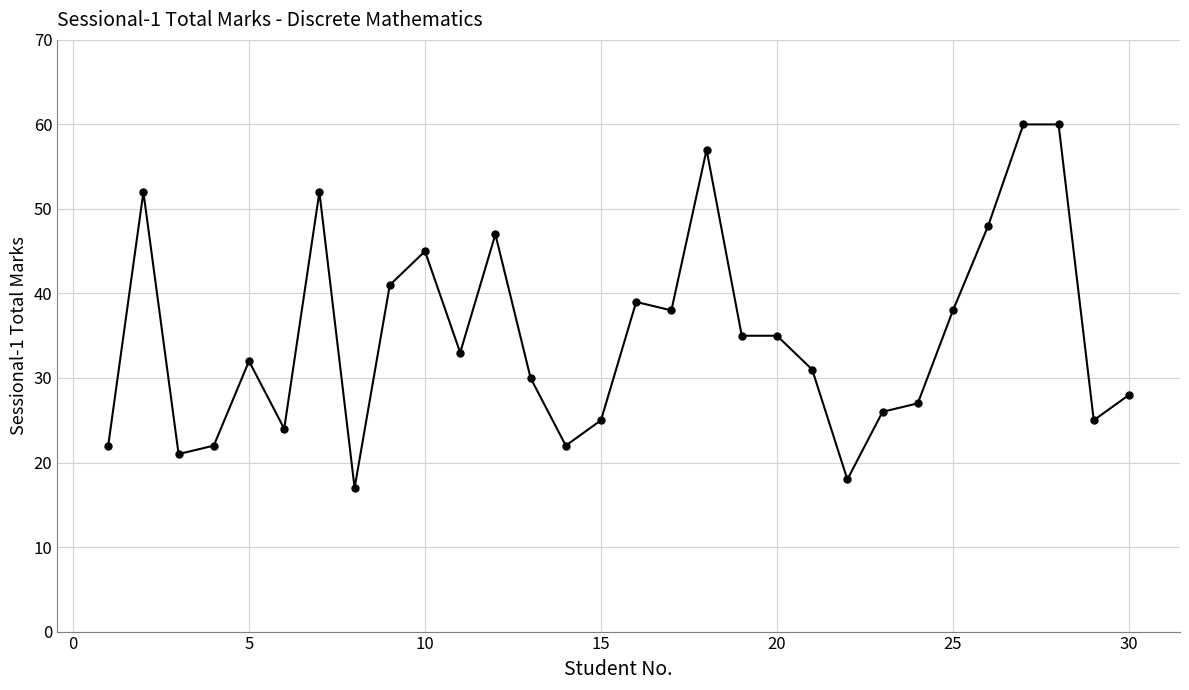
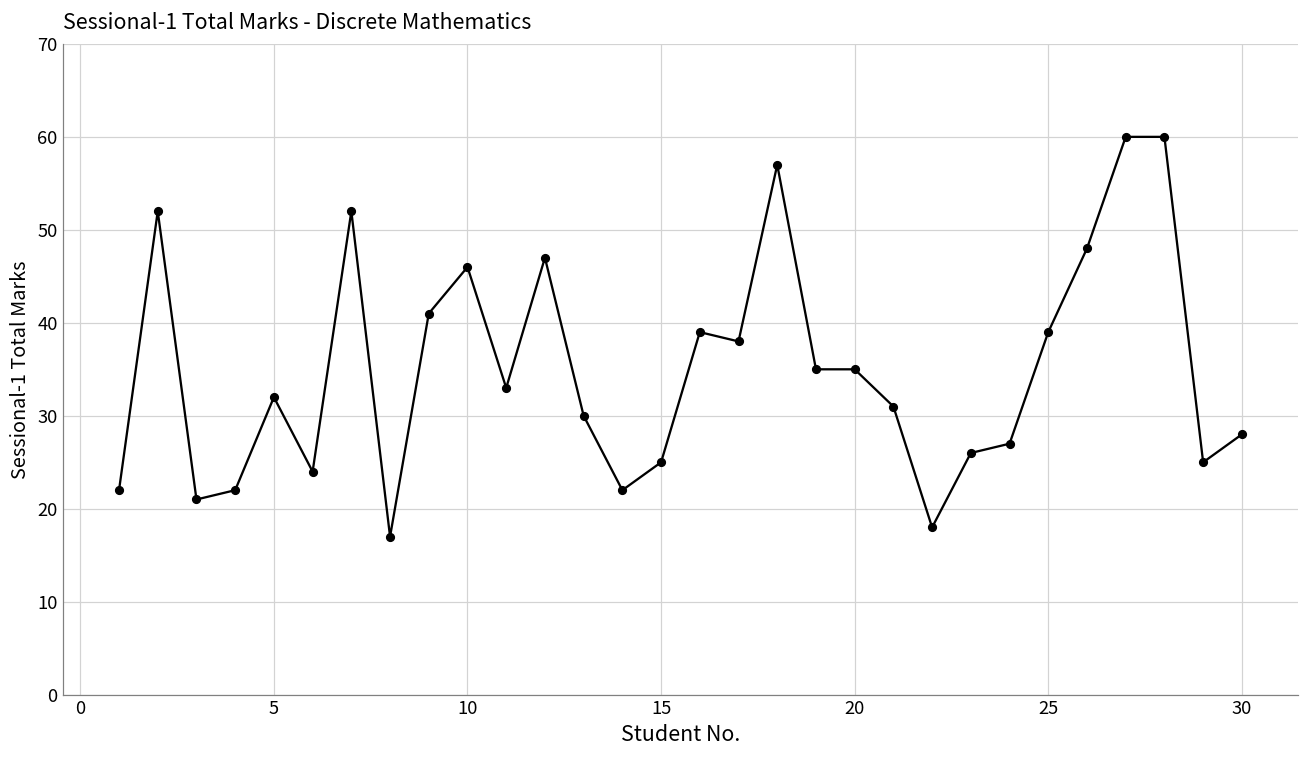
  {
    "5": 32,
-   "10": 45,
+   "10": 46,
    "15": 25,
    "20": 35,
-   "25": 38,
+   "25": 39,
    "30": 28
  }
